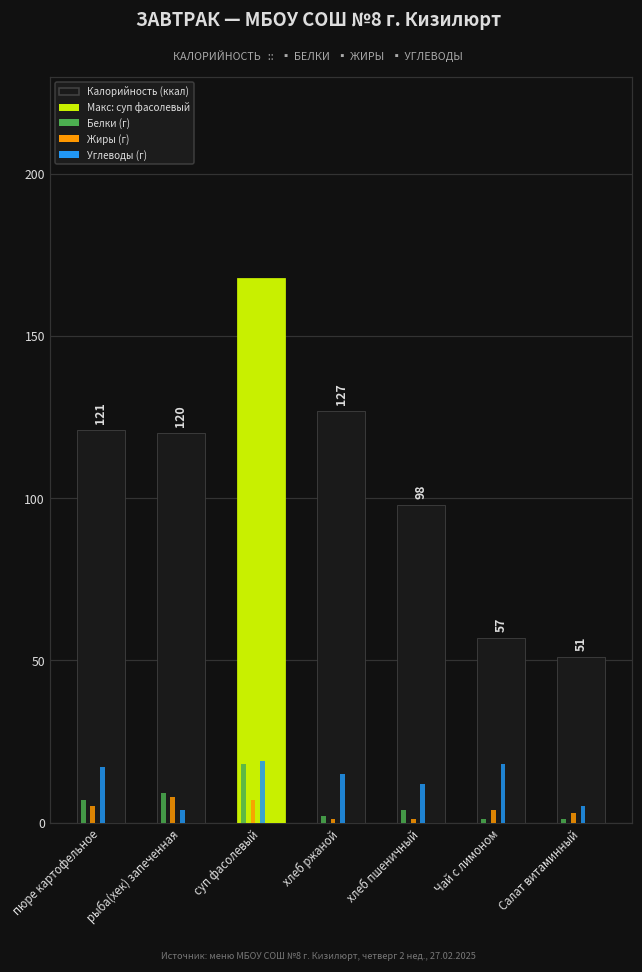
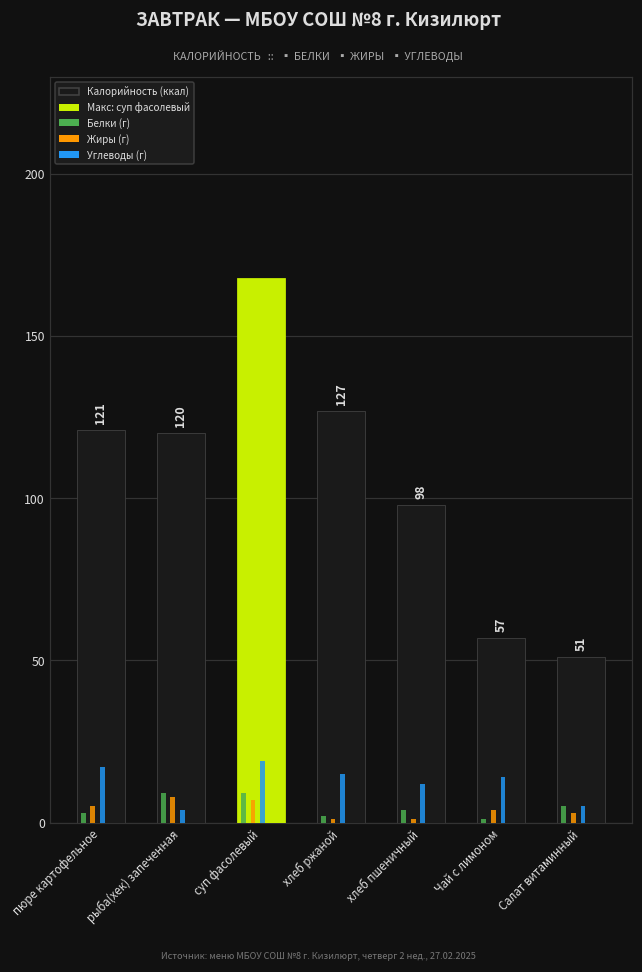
  {
    "Калорийность (ккал)": {
      "пюре картофельное": 121,
      "рыба(хек) запеченная": 120,
      "хлеб ржаной": 127,
      "хлеб пшеничный": 98,
      "Чай с лимоном": 57,
      "Салат витаминный": 51
    },
    "Белки (г)": {
-     "пюре картофельное": 7,
-     "суп фасолевый": 18,
-     "Салат витаминный": 1
+     "пюре картофельное": 3,
+     "суп фасолевый": 9,
+     "Салат витаминный": 5
    },
    "Углеводы (г)": {
-     "Чай с лимоном": 18
+     "Чай с лимоном": 14
    }
  }
